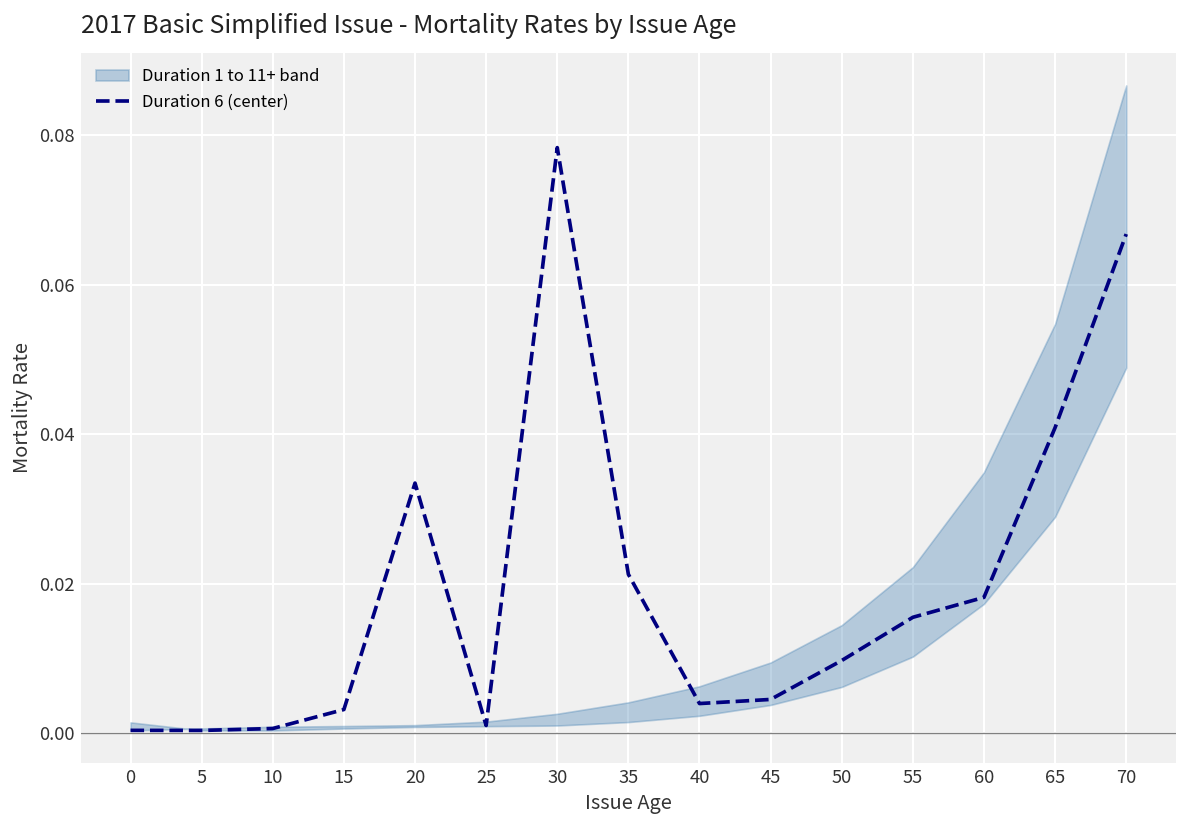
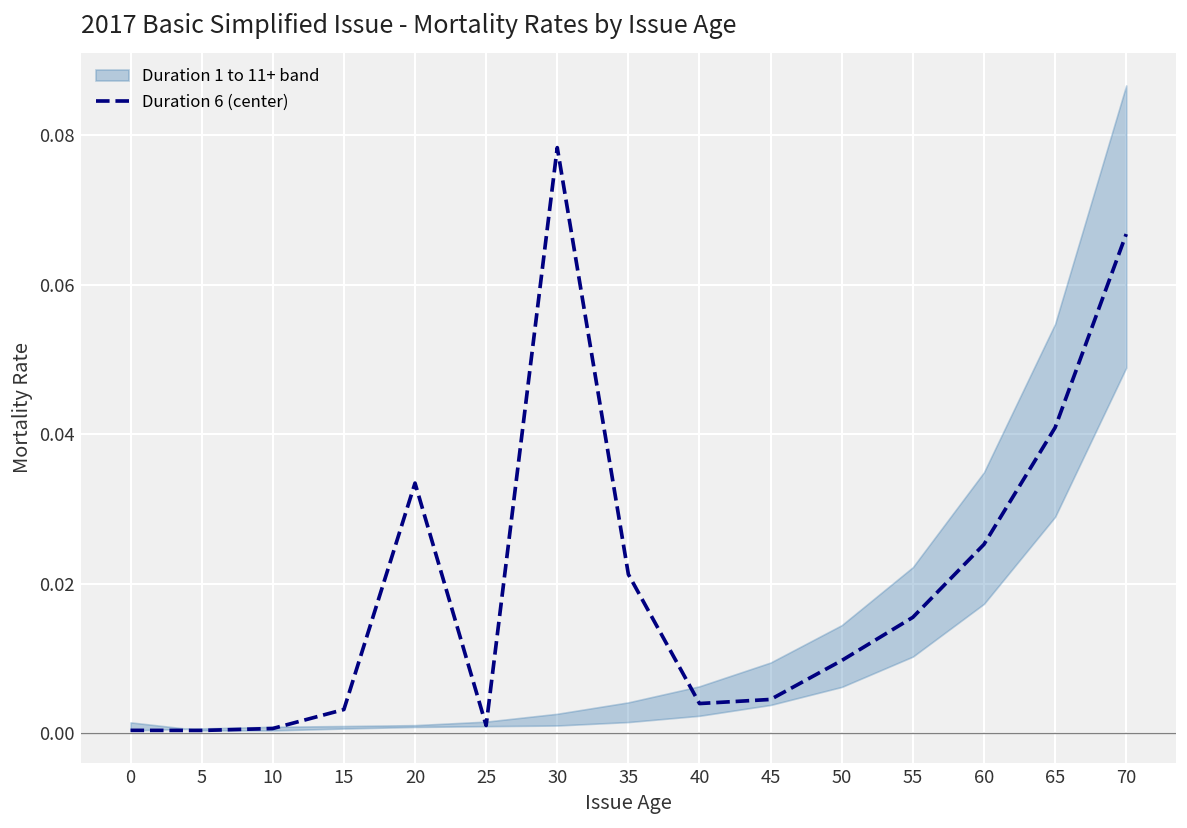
  {
    "Duration 6 (center)": {
      "0": 0.000,
      "15": 0.003,
      "20": 0.033,
      "25": 0.001,
      "30": 0.078,
      "35": 0.021,
      "40": 0.004,
      "45": 0.005,
      "50": 0.010,
      "55": 0.016,
-     "60": 0.018,
+     "60": 0.025,
      "65": 0.041,
      "70": 0.067
    }
  }
